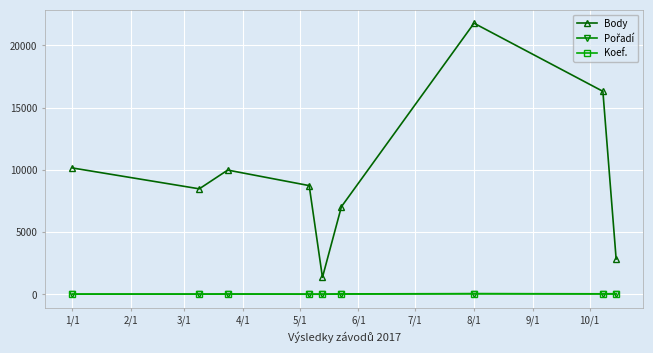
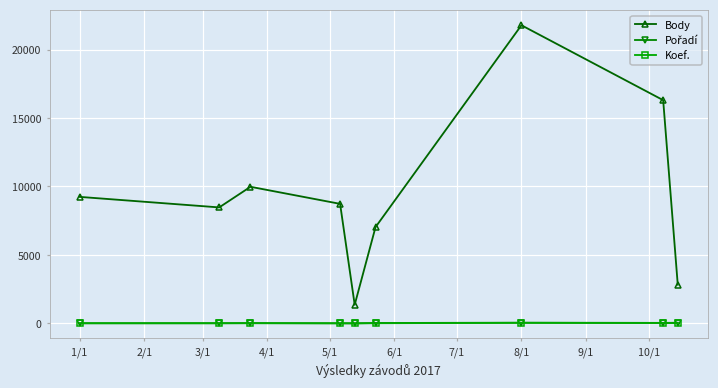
  {
    "Body": {
-     "1/1": 10100,
+     "1/1": 9200,
      "8/1": 21800
    },
    "Koef.": {
      "1/1": 0,
      "8/1": 0
    }
  }
